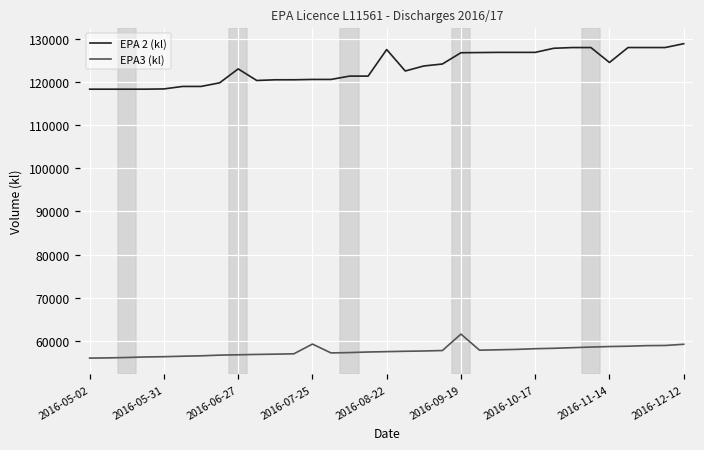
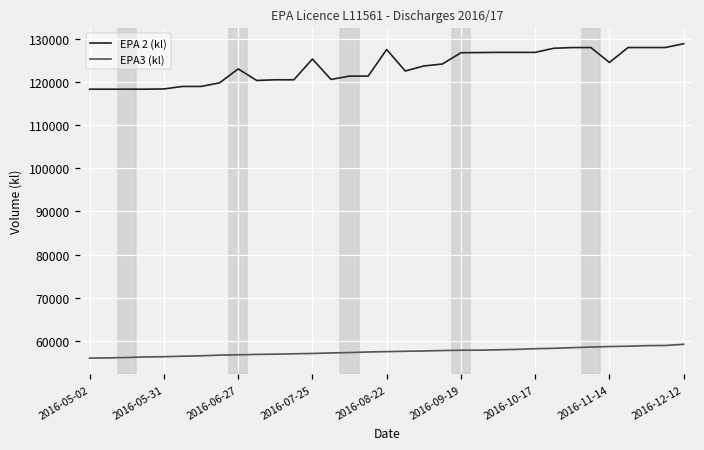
  {
    "EPA 2 (kl)": {
      "2016-05-02": 118000,
      "2016-05-31": 118000,
      "2016-06-27": 123000,
-     "2016-07-25": 121000,
+     "2016-07-25": 125000,
      "2016-08-22": 128000,
      "2016-09-19": 127000,
      "2016-10-17": 127000,
      "2016-11-14": 125000,
      "2016-12-12": 129000
    },
    "EPA3 (kl)": {
      "2016-05-02": 56000,
      "2016-05-31": 56000,
      "2016-06-27": 57000,
-     "2016-07-25": 59000,
+     "2016-07-25": 57000,
      "2016-08-22": 57000,
-     "2016-09-19": 62000,
+     "2016-09-19": 58000,
      "2016-10-17": 58000,
      "2016-11-14": 59000,
      "2016-12-12": 59000
    }
  }
